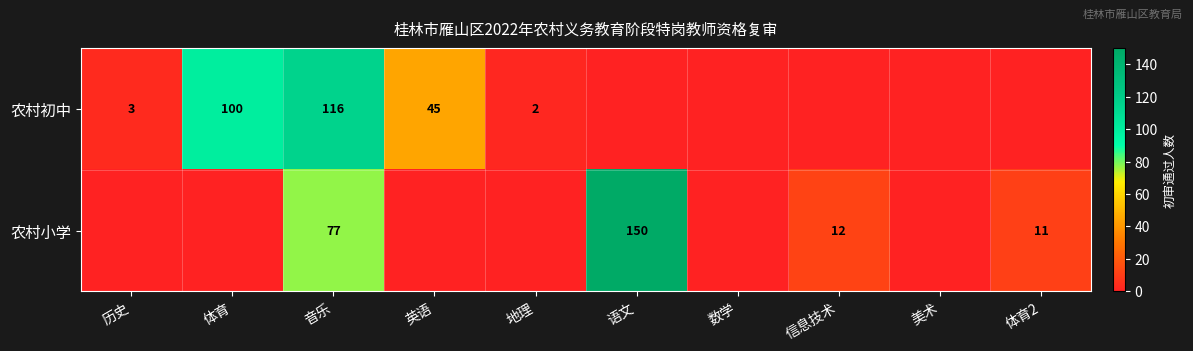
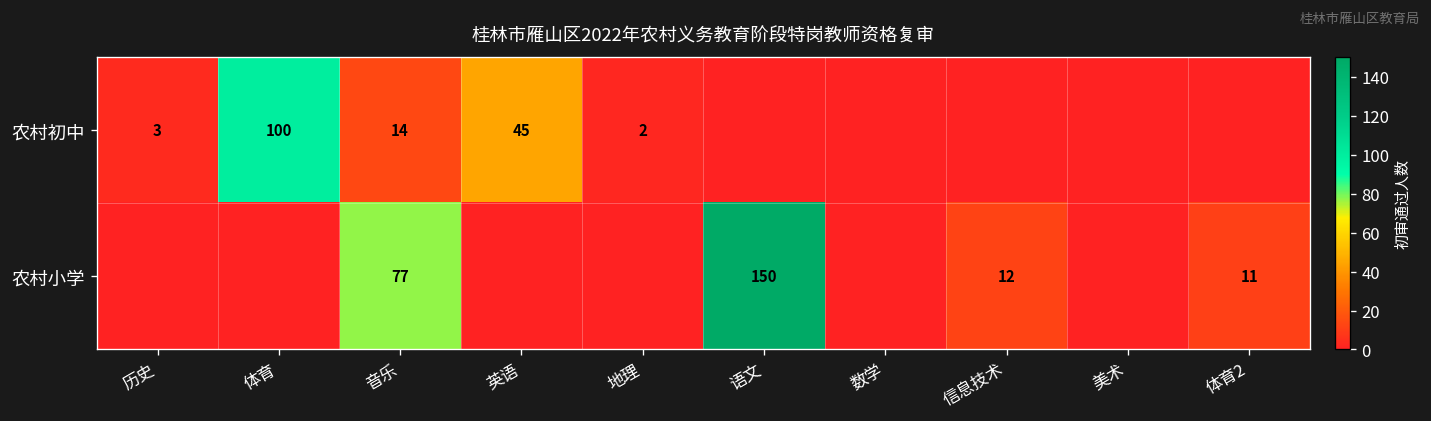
  {
    "农村初中": {
      "历史": 3,
      "体育": 100,
-     "音乐": 116,
+     "音乐": 14,
      "英语": 45,
      "地理": 2
    },
    "农村小学": {
      "音乐": 77,
      "语文": 150,
      "信息技术": 12,
      "体育2": 11
    }
  }
